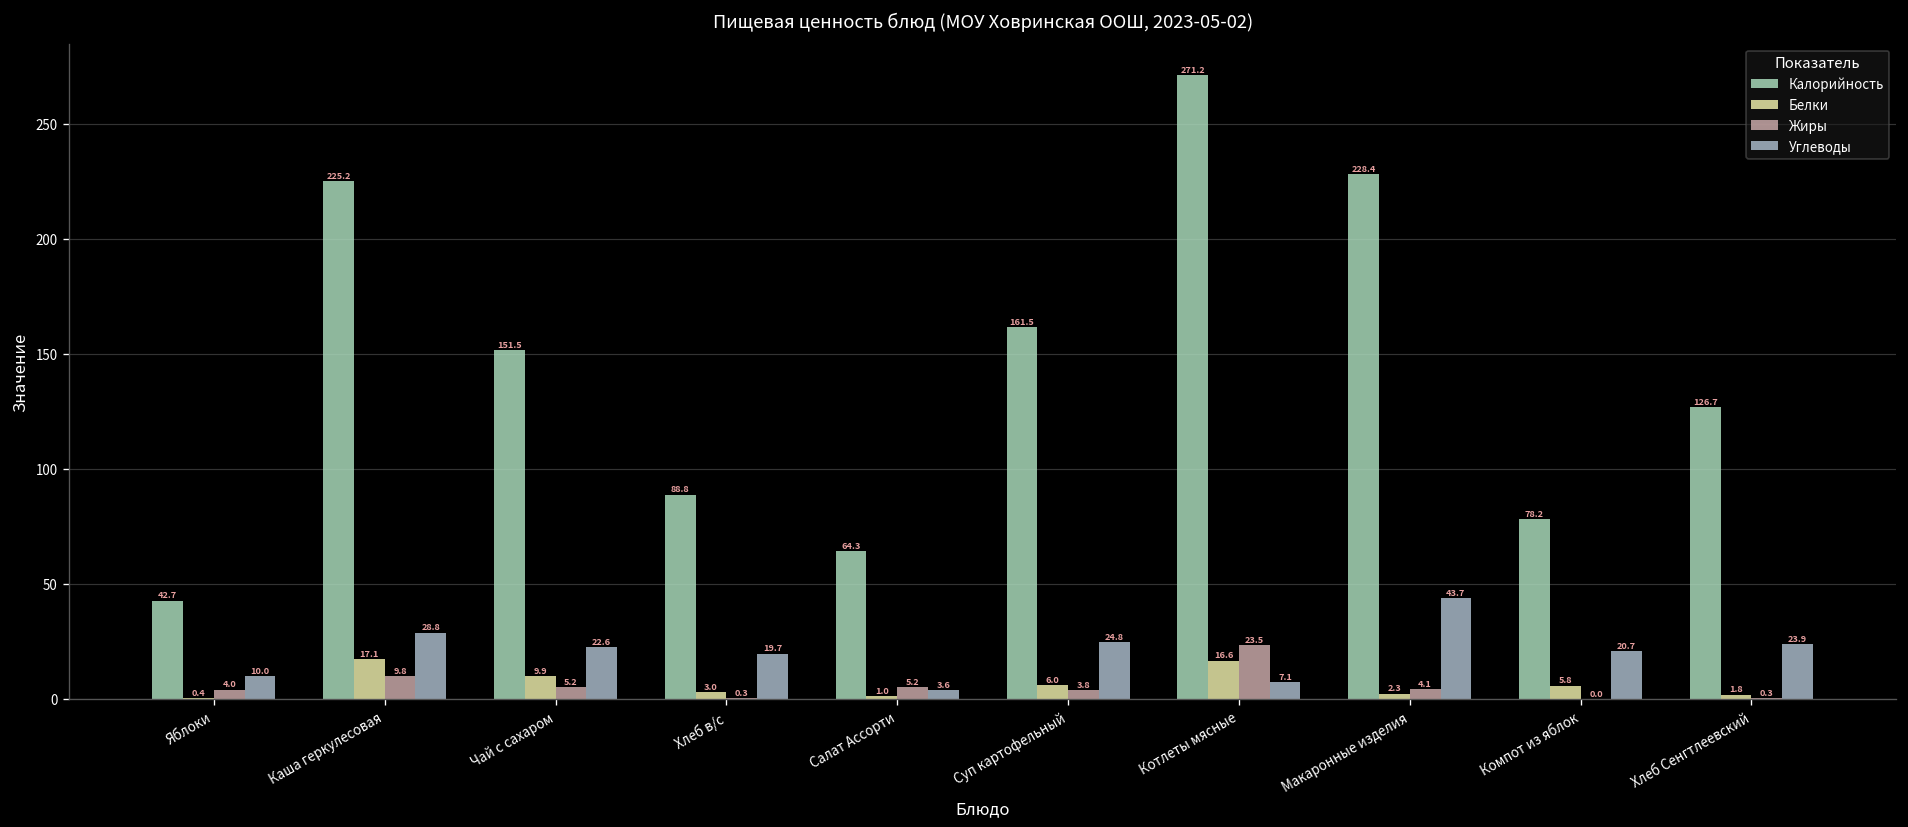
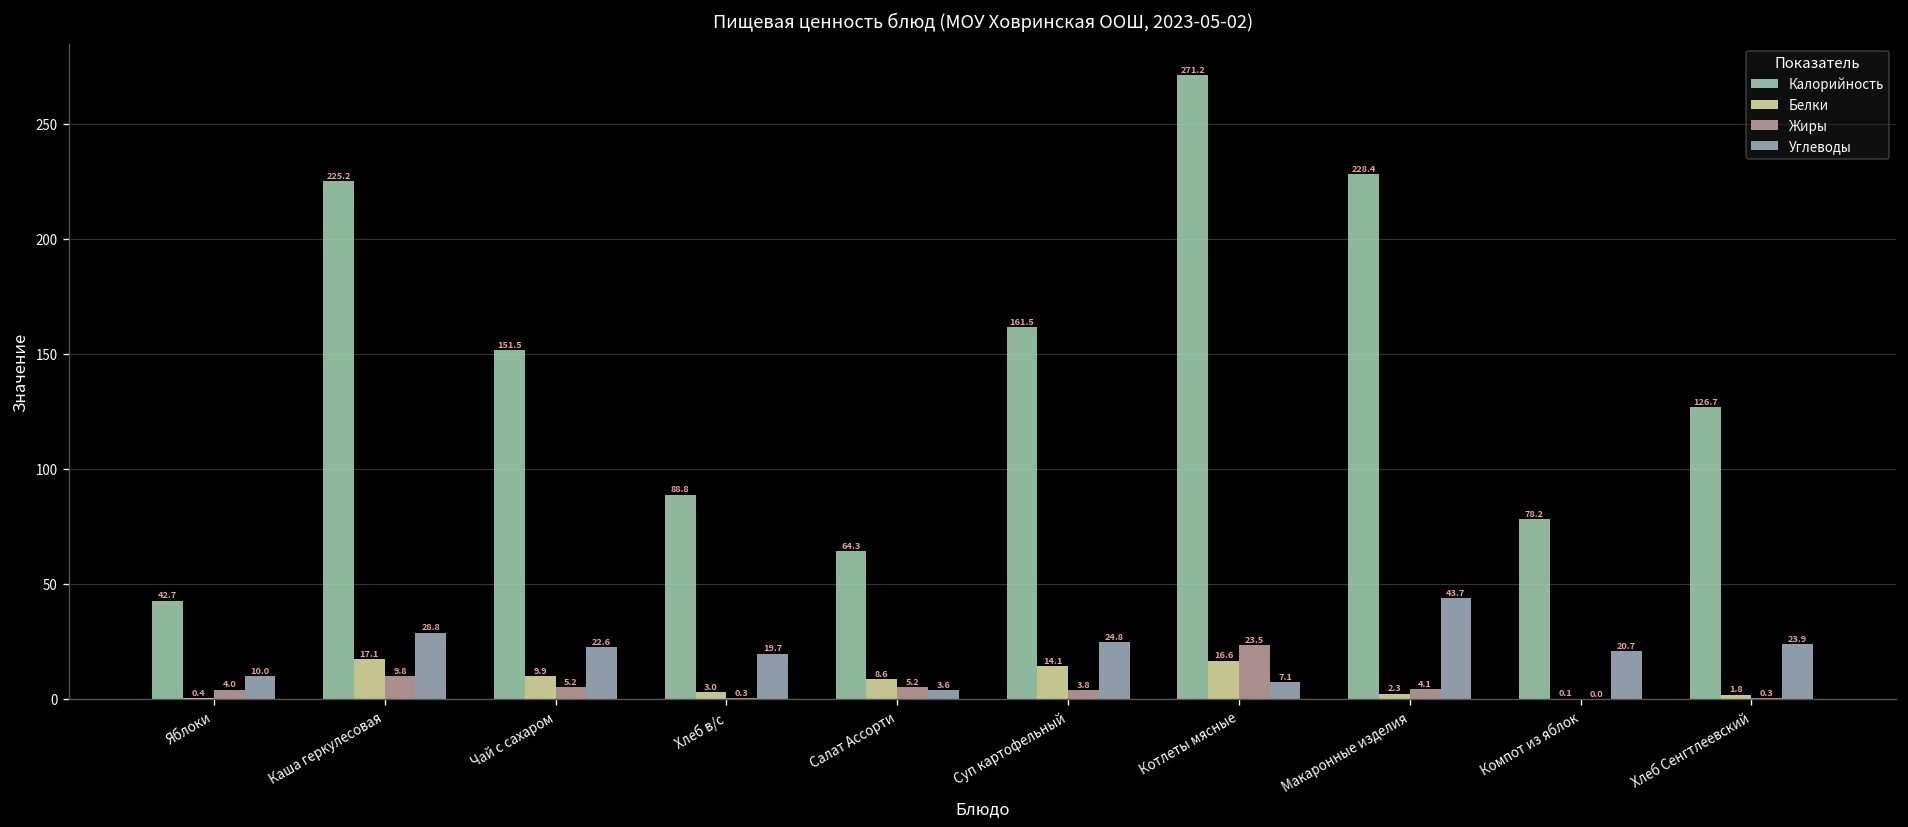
  {
    "Белки": {
      "Яблоки": 0.4,
      "Каша геркулесовая": 17.1,
      "Чай с сахаром": 9.9,
      "Хлеб в/с": 3.0,
-     "Салат Ассорти": 1.0,
-     "Суп картофельный": 6.0,
+     "Салат Ассорти": 8.6,
+     "Суп картофельный": 14.1,
      "Котлеты мясные": 16.6,
      "Макаронные изделия": 2.3,
-     "Компот из яблок": 5.8,
+     "Компот из яблок": 0.1,
      "Хлеб Сенгтлеевский": 1.8
    }
  }
